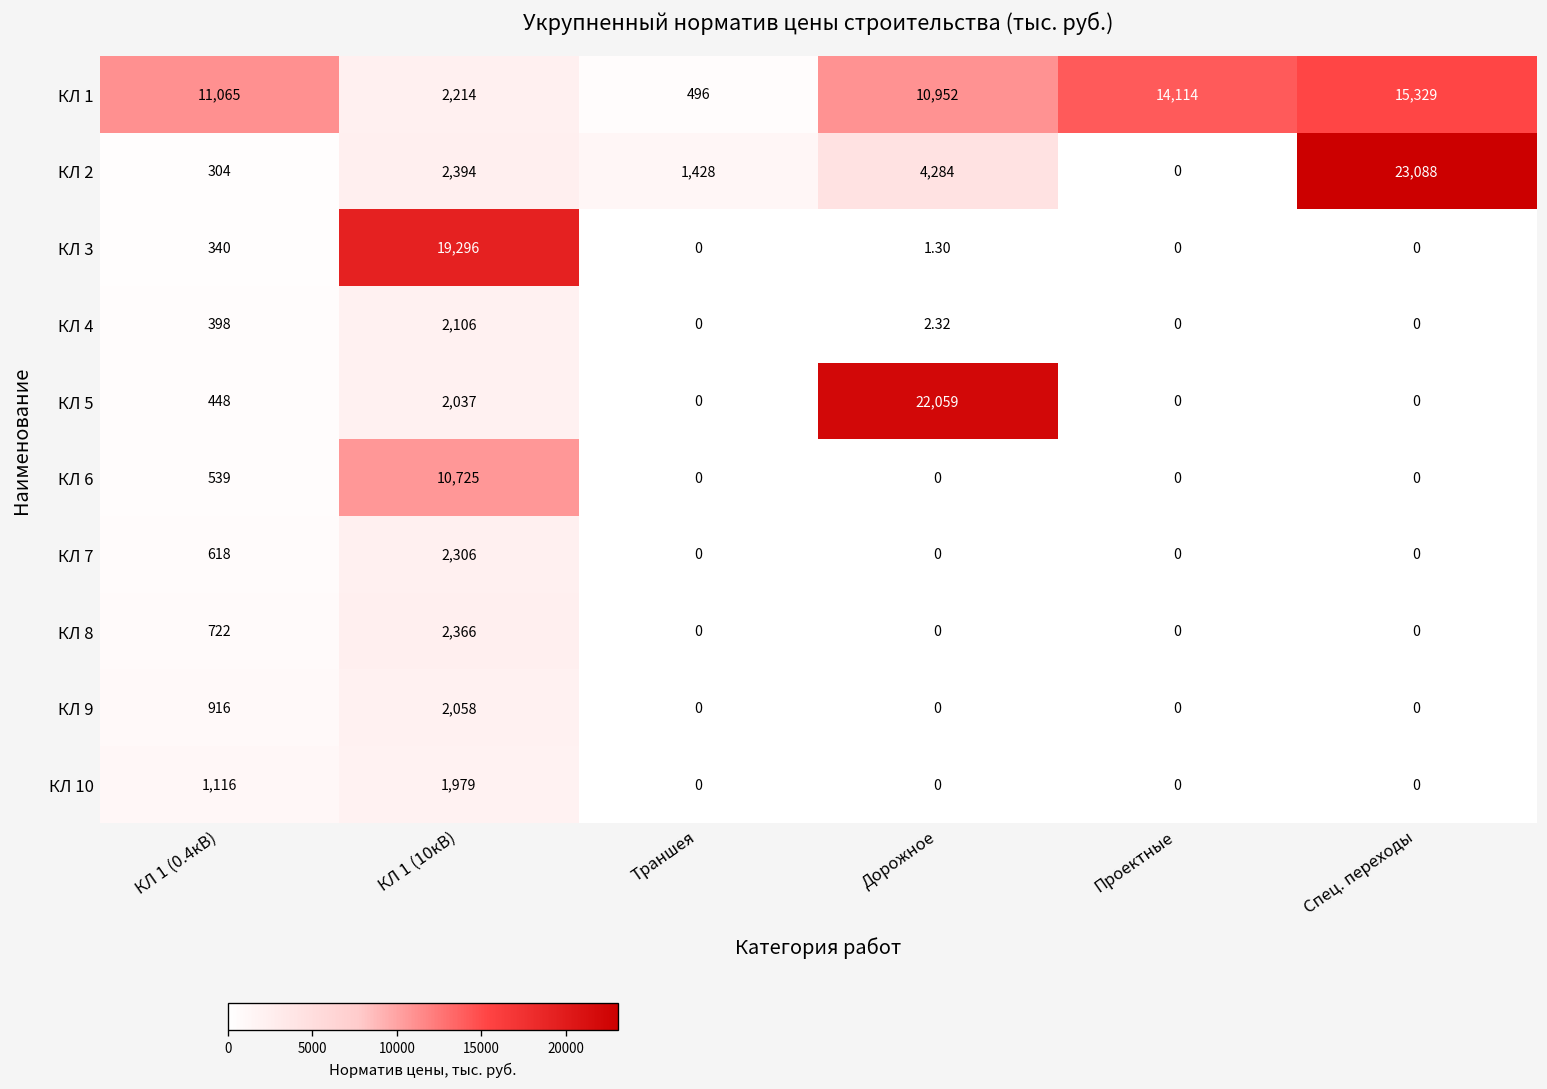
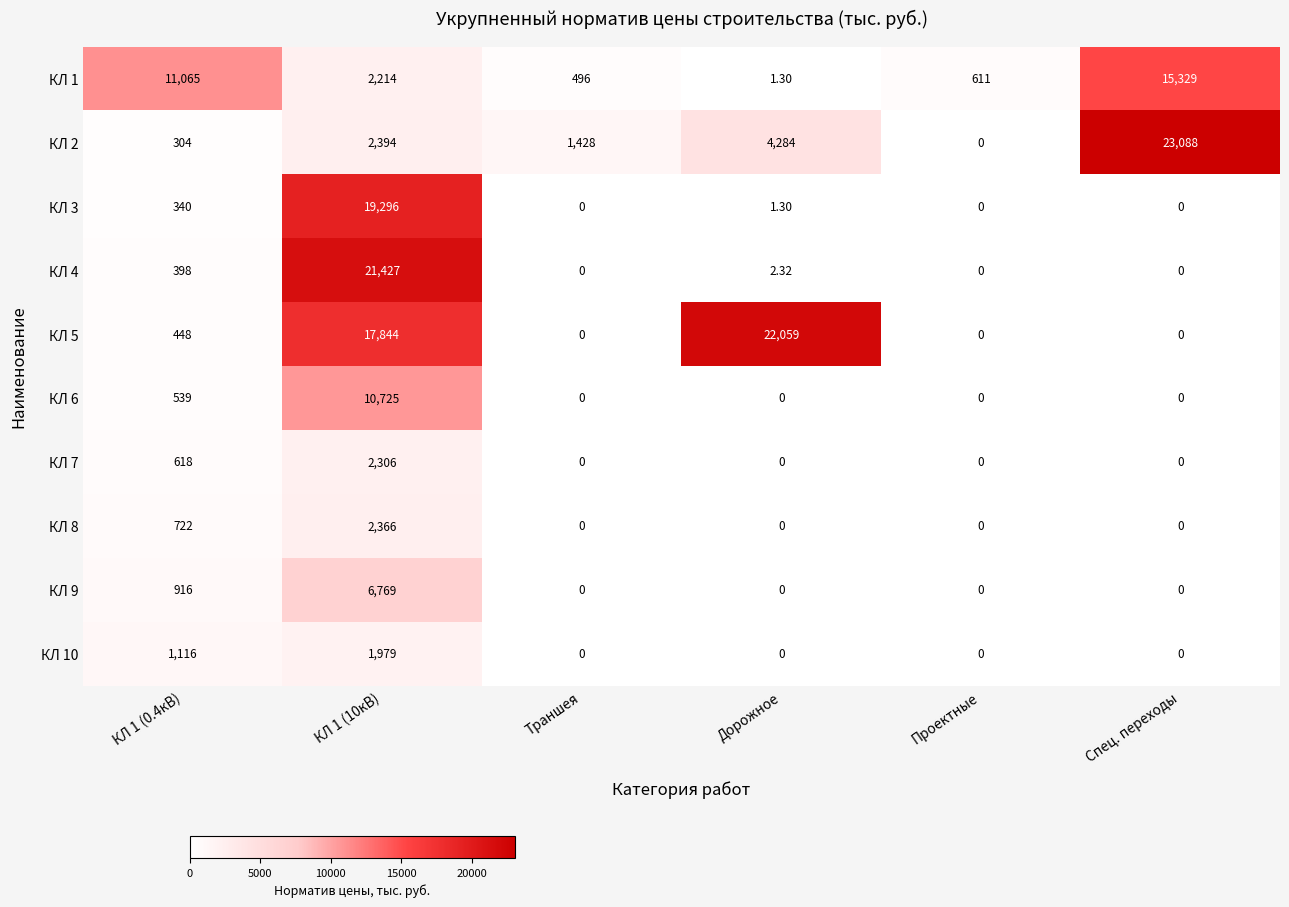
  {
    "КЛ 1": {
      "КЛ 1 (0.4кВ)": "11,065",
      "КЛ 1 (10кВ)": "2,214",
      "Траншея": "496",
-     "Дорожное": "10,952",
-     "Проектные": "14,114",
+     "Дорожное": "1.30",
+     "Проектные": "611",
      "Спец. переходы": "15,329"
    },
    "КЛ 2": {
      "КЛ 1 (0.4кВ)": "304",
      "КЛ 1 (10кВ)": "2,394",
      "Траншея": "1,428",
      "Дорожное": "4,284",
      "Проектные": "0",
      "Спец. переходы": "23,088"
    },
    "КЛ 3": {
      "КЛ 1 (0.4кВ)": "340",
      "КЛ 1 (10кВ)": "19,296",
      "Траншея": "0",
      "Дорожное": "1.30",
      "Проектные": "0",
      "Спец. переходы": "0"
    },
    "КЛ 4": {
      "КЛ 1 (0.4кВ)": "398",
-     "КЛ 1 (10кВ)": "2,106",
+     "КЛ 1 (10кВ)": "21,427",
      "Траншея": "0",
      "Дорожное": "2.32",
      "Проектные": "0",
      "Спец. переходы": "0"
    },
    "КЛ 5": {
      "КЛ 1 (0.4кВ)": "448",
-     "КЛ 1 (10кВ)": "2,037",
+     "КЛ 1 (10кВ)": "17,844",
      "Траншея": "0",
      "Дорожное": "22,059",
      "Проектные": "0",
      "Спец. переходы": "0"
    },
    "КЛ 6": {
      "КЛ 1 (0.4кВ)": "539",
      "КЛ 1 (10кВ)": "10,725",
      "Траншея": "0",
      "Дорожное": "0",
      "Проектные": "0",
      "Спец. переходы": "0"
    },
    "КЛ 7": {
      "КЛ 1 (0.4кВ)": "618",
      "КЛ 1 (10кВ)": "2,306",
      "Траншея": "0",
      "Дорожное": "0",
      "Проектные": "0",
      "Спец. переходы": "0"
    },
    "КЛ 8": {
      "КЛ 1 (0.4кВ)": "722",
      "КЛ 1 (10кВ)": "2,366",
      "Траншея": "0",
      "Дорожное": "0",
      "Проектные": "0",
      "Спец. переходы": "0"
    },
    "КЛ 9": {
      "КЛ 1 (0.4кВ)": "916",
-     "КЛ 1 (10кВ)": "2,058",
+     "КЛ 1 (10кВ)": "6,769",
      "Траншея": "0",
      "Дорожное": "0",
      "Проектные": "0",
      "Спец. переходы": "0"
    },
    "КЛ 10": {
      "КЛ 1 (0.4кВ)": "1,116",
      "КЛ 1 (10кВ)": "1,979",
      "Траншея": "0",
      "Дорожное": "0",
      "Проектные": "0",
      "Спец. переходы": "0"
    }
  }
